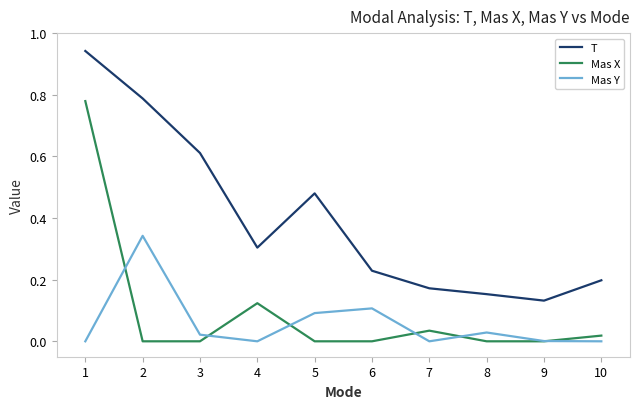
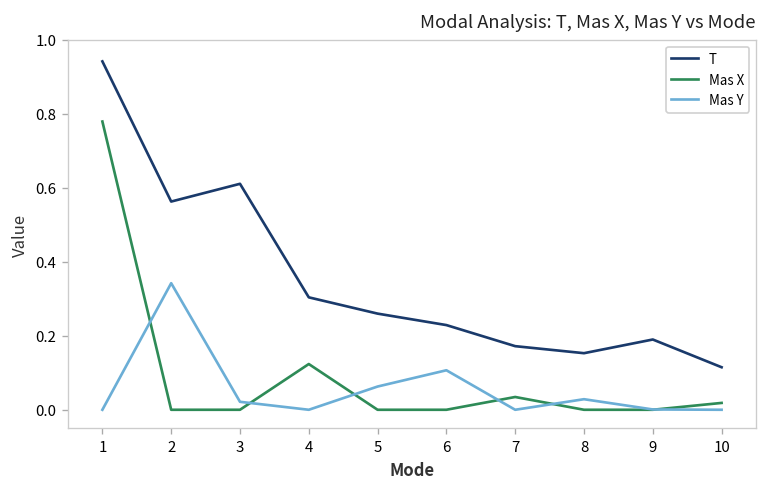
  {
    "T": {
      "1": 0.94,
-     "2": 0.79,
+     "2": 0.56,
      "3": 0.61,
      "4": 0.30,
-     "5": 0.48,
+     "5": 0.26,
      "6": 0.23,
      "7": 0.17,
      "8": 0.15,
-     "9": 0.13,
-     "10": 0.20
+     "9": 0.19,
+     "10": 0.12
    },
    "Mas X": {
      "1": 0.78,
      "2": 0.00,
      "3": 0.00,
      "4": 0.12,
      "5": 0.00,
      "6": 0.00,
      "7": 0.03,
      "8": 0.00,
      "10": 0.02
    },
    "Mas Y": {
      "1": 0.00,
      "2": 0.34,
      "3": 0.02,
      "4": 0.00,
-     "5": 0.09,
+     "5": 0.06,
      "6": 0.11,
      "7": 0.00,
      "8": 0.03,
      "10": 0.00
    }
  }
